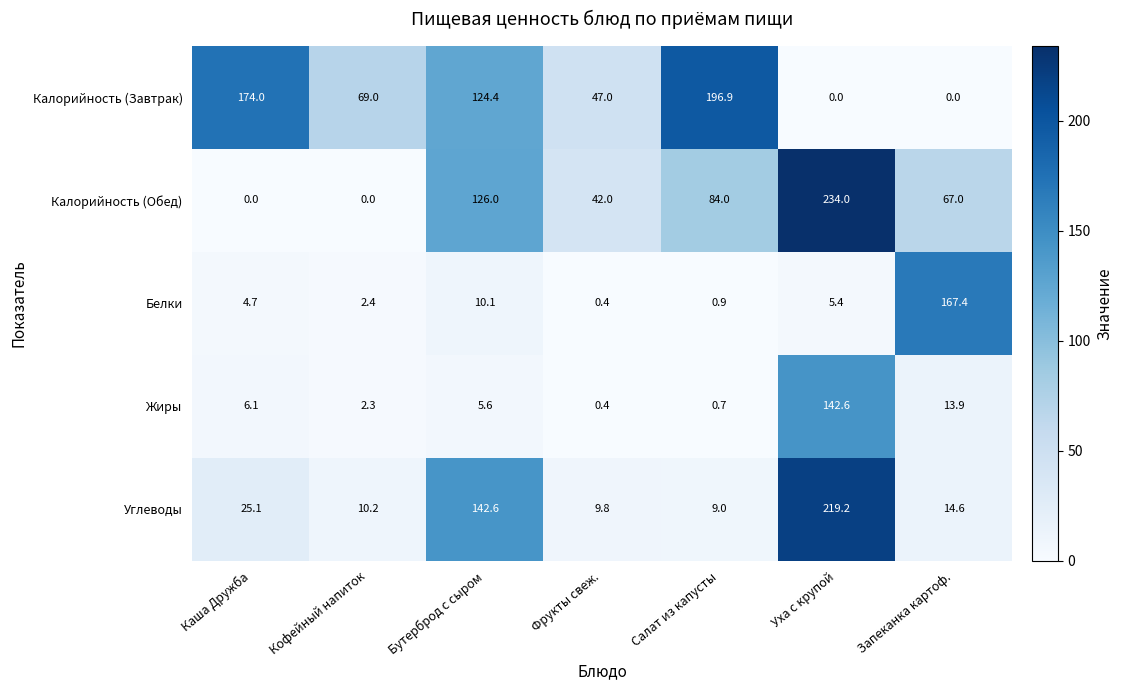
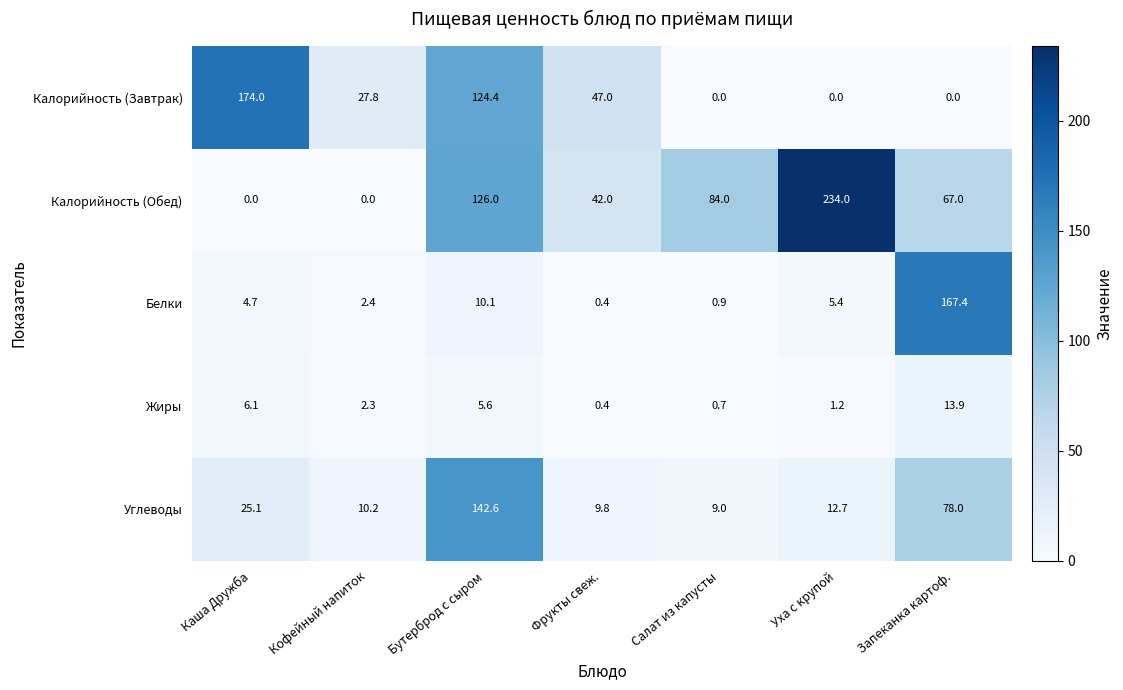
  {
    "Калорийность (Завтрак)": {
      "Каша Дружба": 174.0,
-     "Кофейный напиток": 69.0,
+     "Кофейный напиток": 27.8,
      "Бутерброд с сыром": 124.4,
      "Фрукты свеж.": 47.0,
-     "Салат из капусты": 196.9,
+     "Салат из капусты": 0.0,
      "Уха с крупой": 0.0,
      "Запеканка картоф.": 0.0
    },
    "Калорийность (Обед)": {
      "Каша Дружба": 0.0,
      "Кофейный напиток": 0.0,
      "Бутерброд с сыром": 126.0,
      "Фрукты свеж.": 42.0,
      "Салат из капусты": 84.0,
      "Уха с крупой": 234.0,
      "Запеканка картоф.": 67.0
    },
    "Белки": {
      "Каша Дружба": 4.7,
      "Кофейный напиток": 2.4,
      "Бутерброд с сыром": 10.1,
      "Фрукты свеж.": 0.4,
      "Салат из капусты": 0.9,
      "Уха с крупой": 5.4,
      "Запеканка картоф.": 167.4
    },
    "Жиры": {
      "Каша Дружба": 6.1,
      "Кофейный напиток": 2.3,
      "Бутерброд с сыром": 5.6,
      "Фрукты свеж.": 0.4,
      "Салат из капусты": 0.7,
-     "Уха с крупой": 142.6,
+     "Уха с крупой": 1.2,
      "Запеканка картоф.": 13.9
    },
    "Углеводы": {
      "Каша Дружба": 25.1,
      "Кофейный напиток": 10.2,
      "Бутерброд с сыром": 142.6,
      "Фрукты свеж.": 9.8,
      "Салат из капусты": 9.0,
-     "Уха с крупой": 219.2,
-     "Запеканка картоф.": 14.6
+     "Уха с крупой": 12.7,
+     "Запеканка картоф.": 78.0
    }
  }
